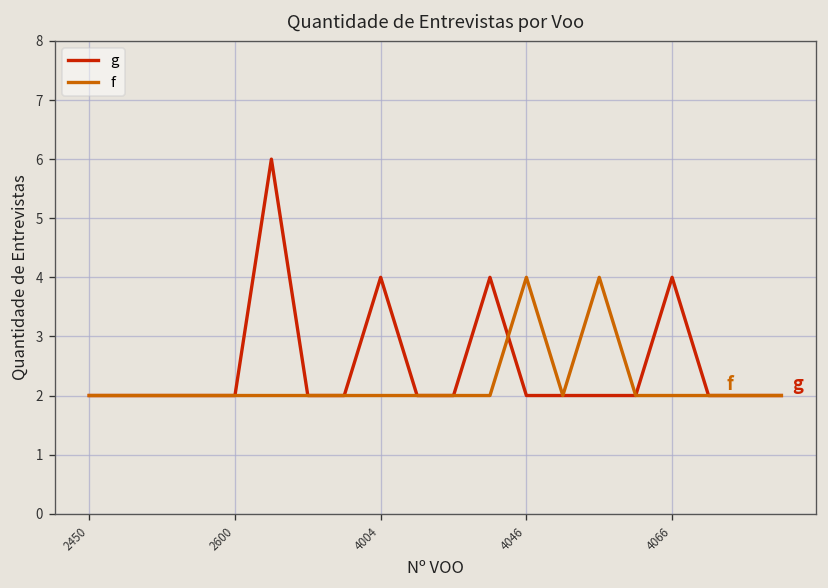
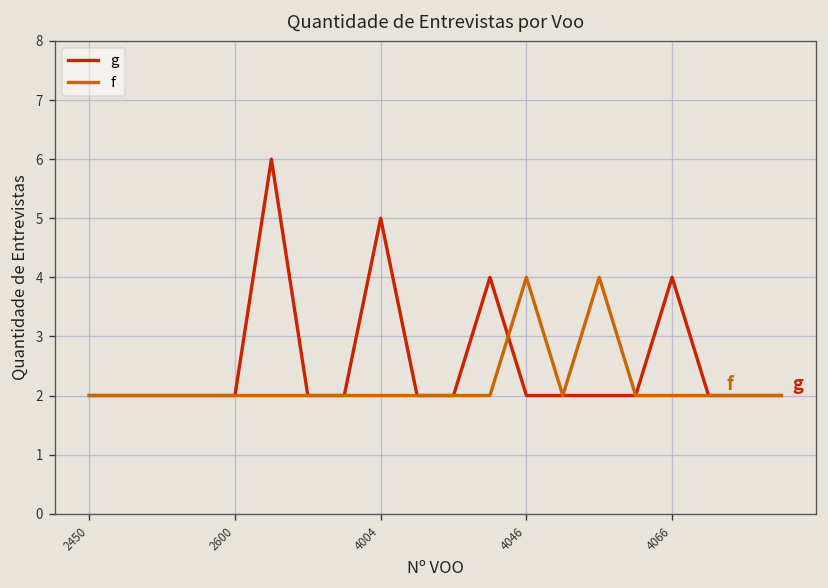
  {
    "g": {
-     "4004": 4,
+     "4004": 5,
      "4046": 2,
      "4066": 4
    },
    "f": {
      "4004": 2,
      "4046": 4,
      "4066": 2
    }
  }
